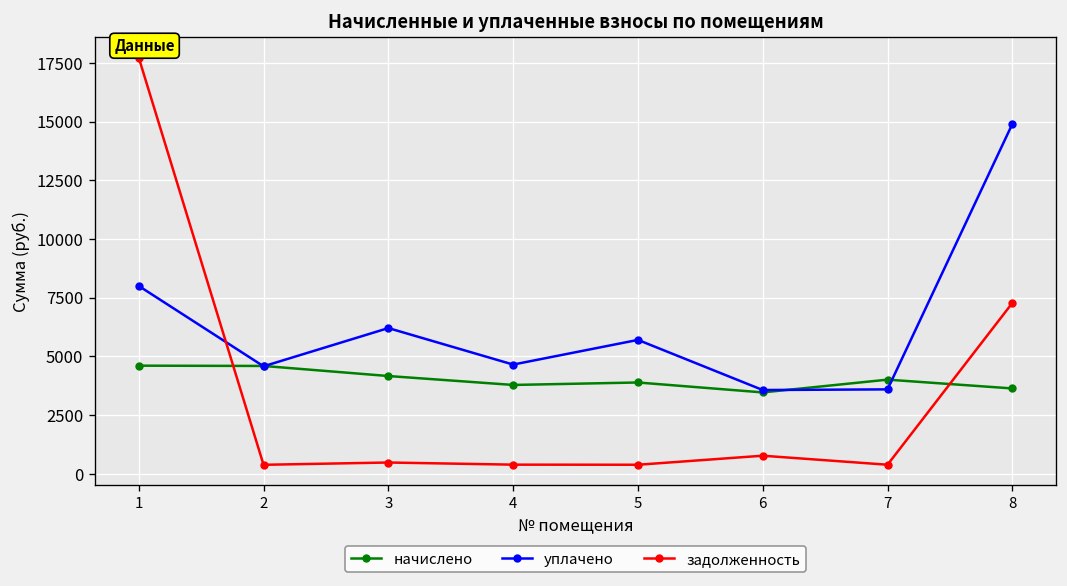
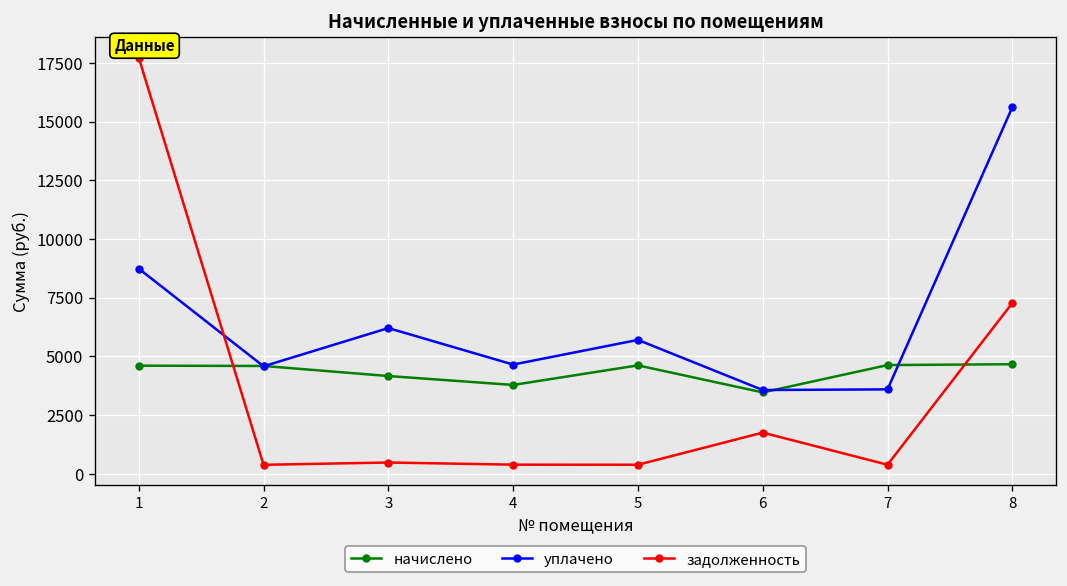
  {
    "начислено": {
      "1": 4600,
      "3": 4200,
      "4": 3800,
-     "5": 3900,
-     "7": 4000,
-     "8": 3600
+     "5": 4600,
+     "7": 4600,
+     "8": 4700
    },
    "уплачено": {
-     "1": 8000,
+     "1": 8700,
      "3": 6200,
      "4": 4700,
      "5": 5700,
      "7": 3600,
-     "8": 14900
+     "8": 15600
    },
    "задолженность": {
      "2": 400,
      "3": 500,
      "4": 400,
      "5": 400,
-     "6": 800,
+     "6": 1800,
      "7": 400,
      "8": 7300
    }
  }
